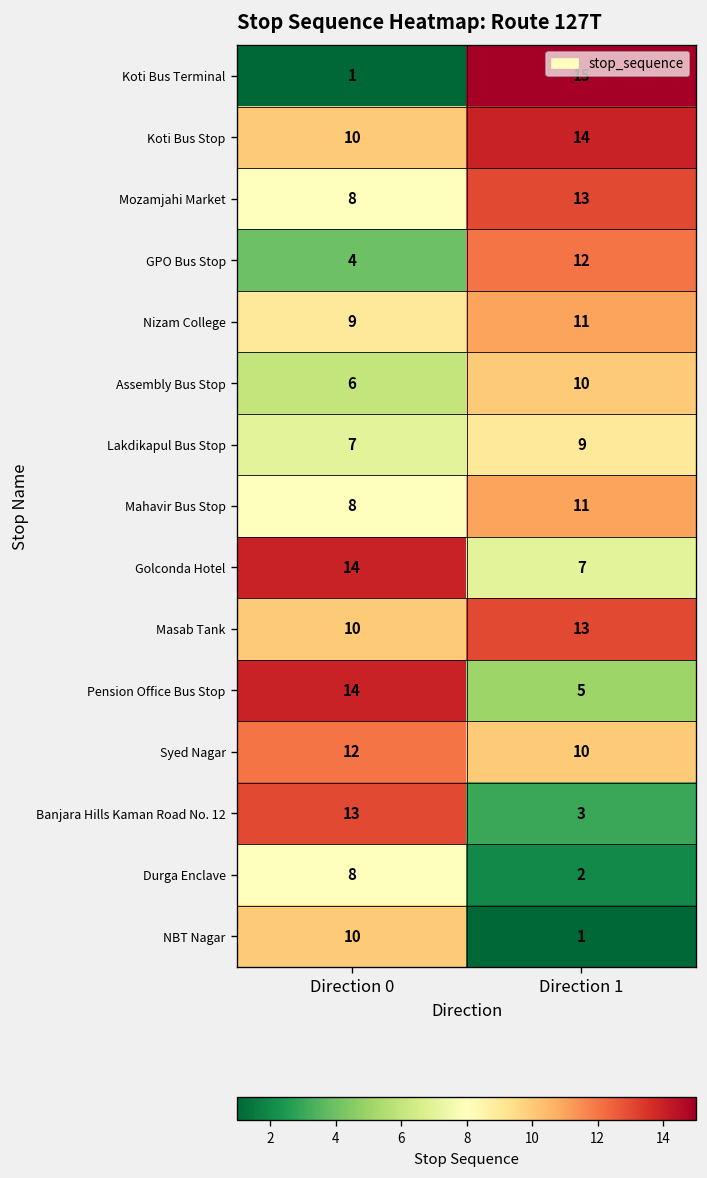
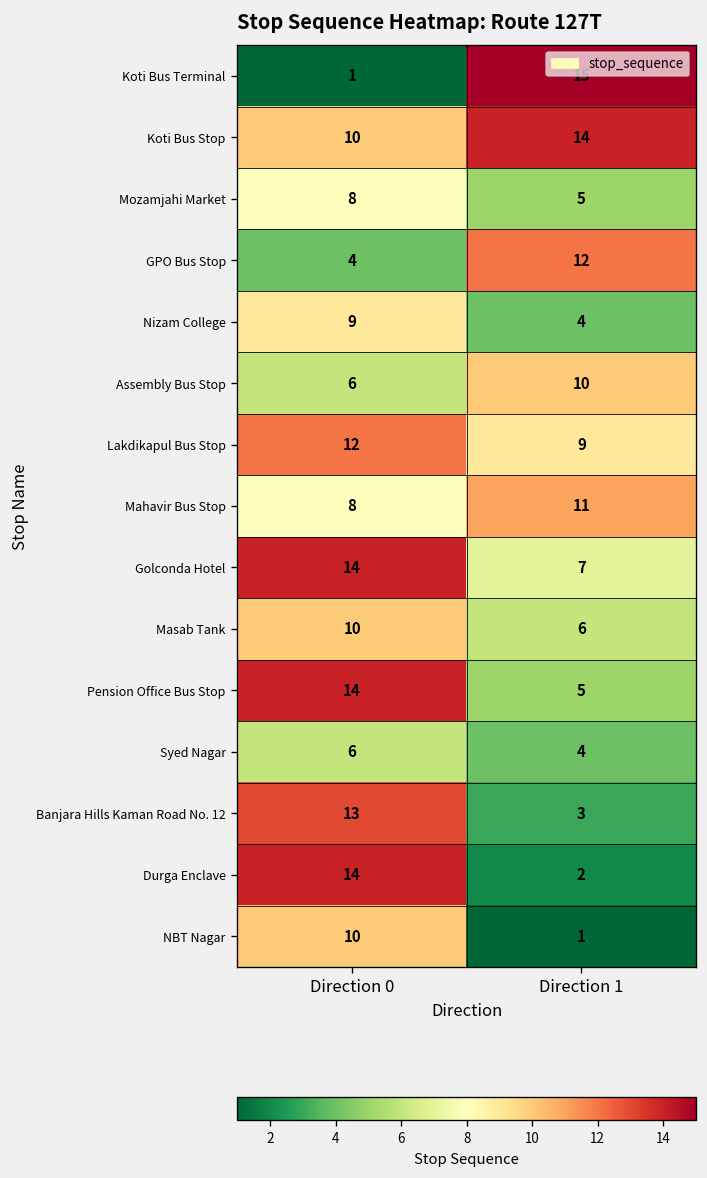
  {
    "Koti Bus Terminal": {
      "Direction 0": 1
    },
    "Koti Bus Stop": {
      "Direction 0": 10,
      "Direction 1": 14
    },
    "Mozamjahi Market": {
      "Direction 0": 8,
-     "Direction 1": 13
+     "Direction 1": 5
    },
    "GPO Bus Stop": {
      "Direction 0": 4,
      "Direction 1": 12
    },
    "Nizam College": {
      "Direction 0": 9,
-     "Direction 1": 11
+     "Direction 1": 4
    },
    "Assembly Bus Stop": {
      "Direction 0": 6,
      "Direction 1": 10
    },
    "Lakdikapul Bus Stop": {
-     "Direction 0": 7,
+     "Direction 0": 12,
      "Direction 1": 9
    },
    "Mahavir Bus Stop": {
      "Direction 0": 8,
      "Direction 1": 11
    },
    "Golconda Hotel": {
      "Direction 0": 14,
      "Direction 1": 7
    },
    "Masab Tank": {
      "Direction 0": 10,
-     "Direction 1": 13
+     "Direction 1": 6
    },
    "Pension Office Bus Stop": {
      "Direction 0": 14,
      "Direction 1": 5
    },
    "Syed Nagar": {
-     "Direction 0": 12,
-     "Direction 1": 10
+     "Direction 0": 6,
+     "Direction 1": 4
    },
    "Banjara Hills Kaman Road No. 12": {
      "Direction 0": 13,
      "Direction 1": 3
    },
    "Durga Enclave": {
-     "Direction 0": 8,
+     "Direction 0": 14,
      "Direction 1": 2
    },
    "NBT Nagar": {
      "Direction 0": 10,
      "Direction 1": 1
    }
  }
